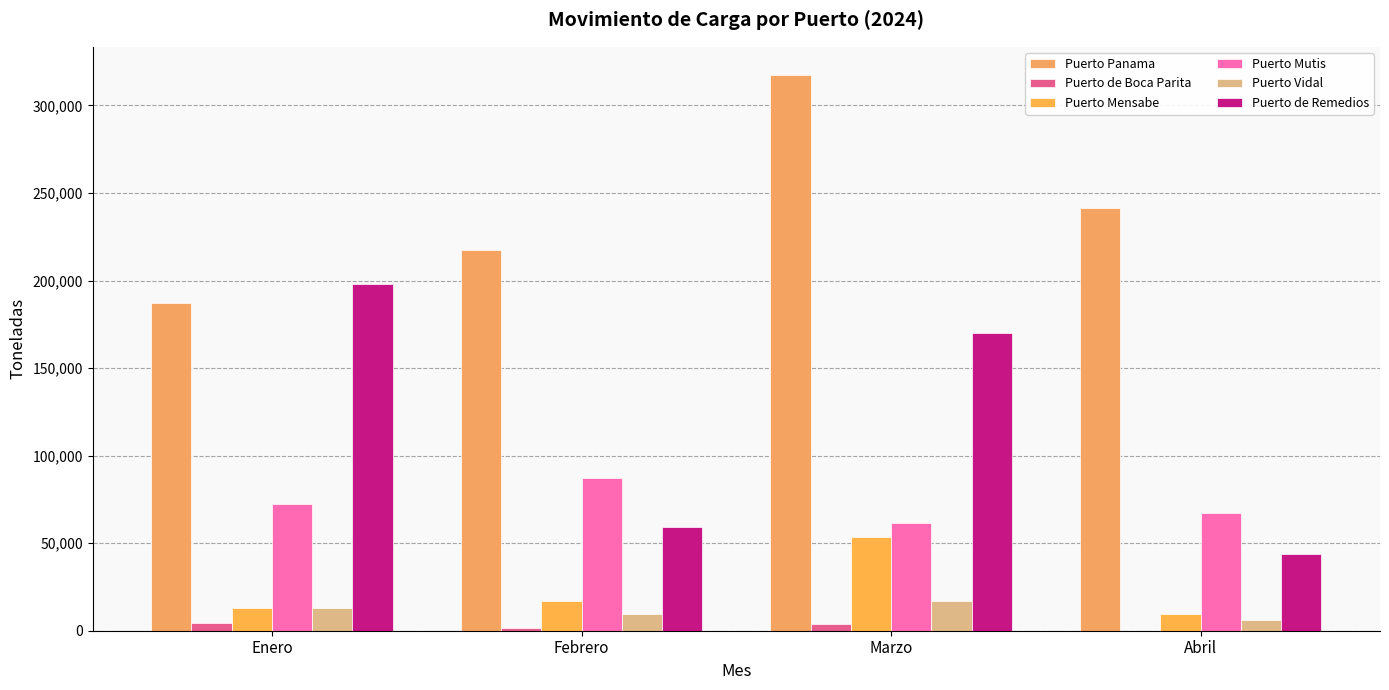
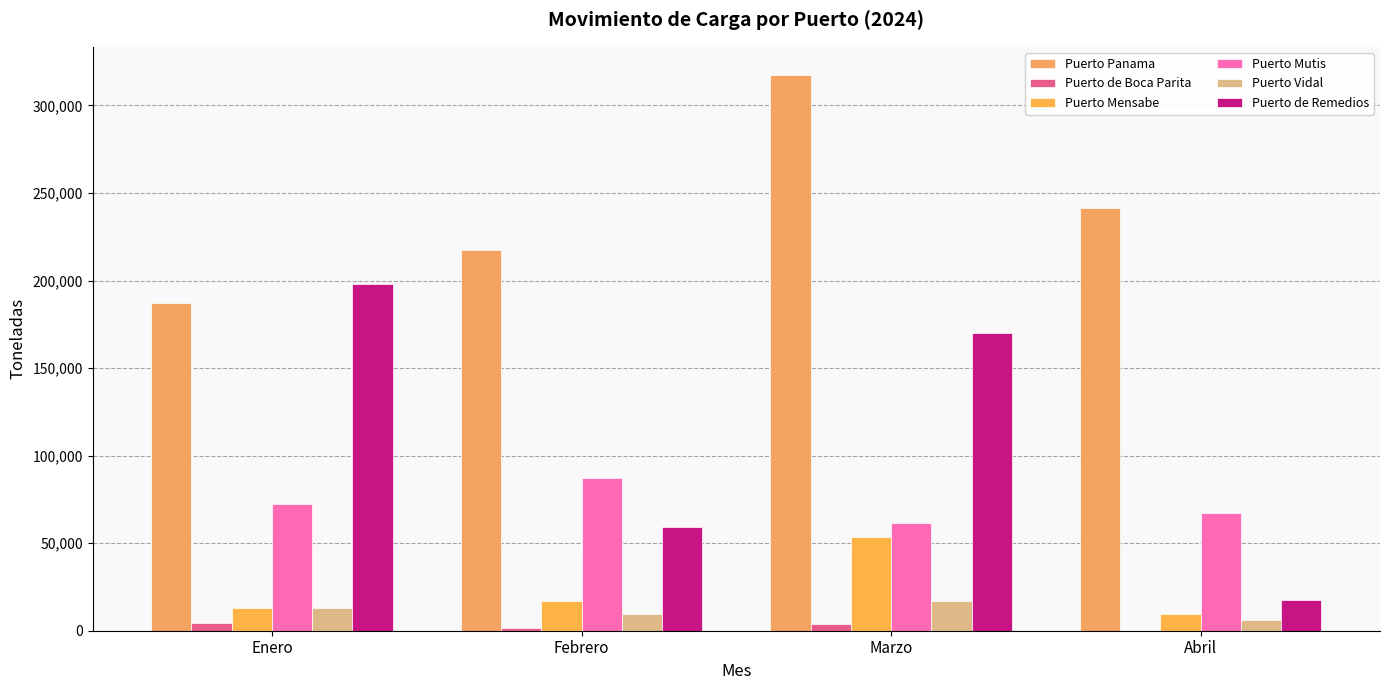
  {
    "Puerto de Remedios": {
      "Enero": "198,000",
      "Febrero": "59,000",
      "Marzo": "170,000",
-     "Abril": "44,000"
+     "Abril": "18,000"
    }
  }
